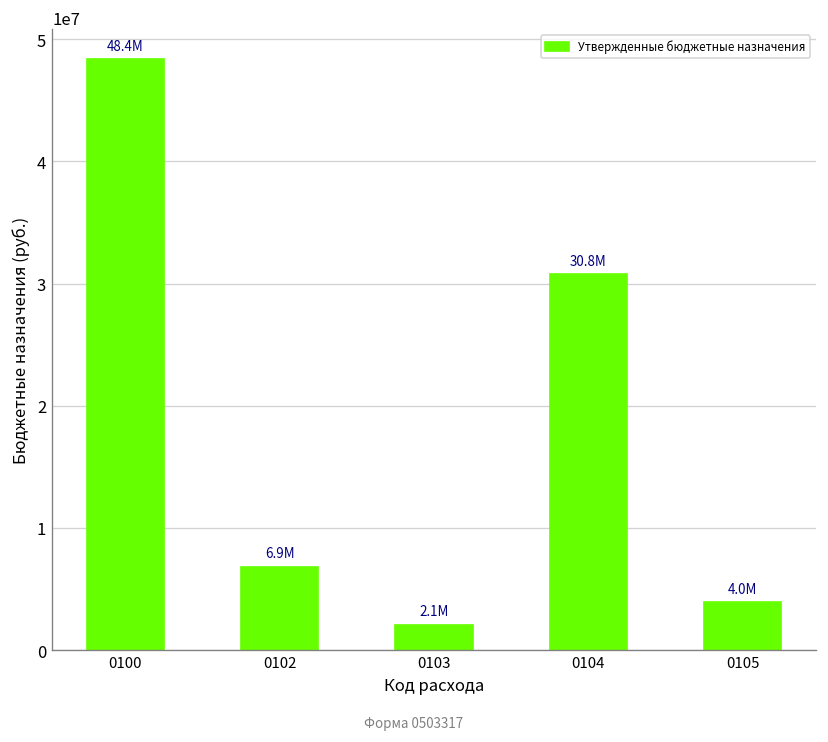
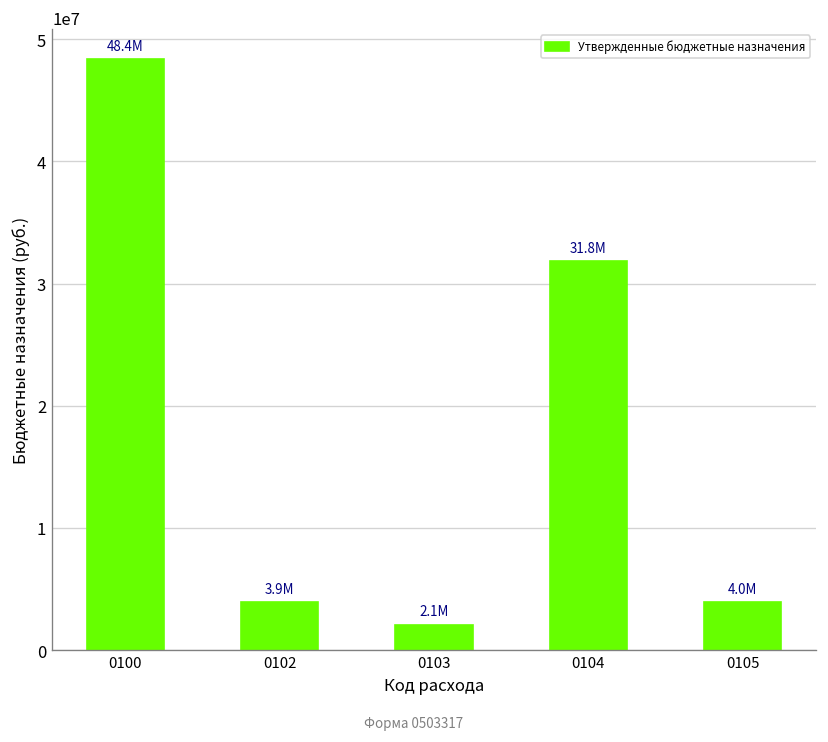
  {
    "0100": "48.4M",
-   "0102": "6.9M",
+   "0102": "3.9M",
    "0103": "2.1M",
-   "0104": "30.8M",
+   "0104": "31.8M",
    "0105": "4.0M"
  }
